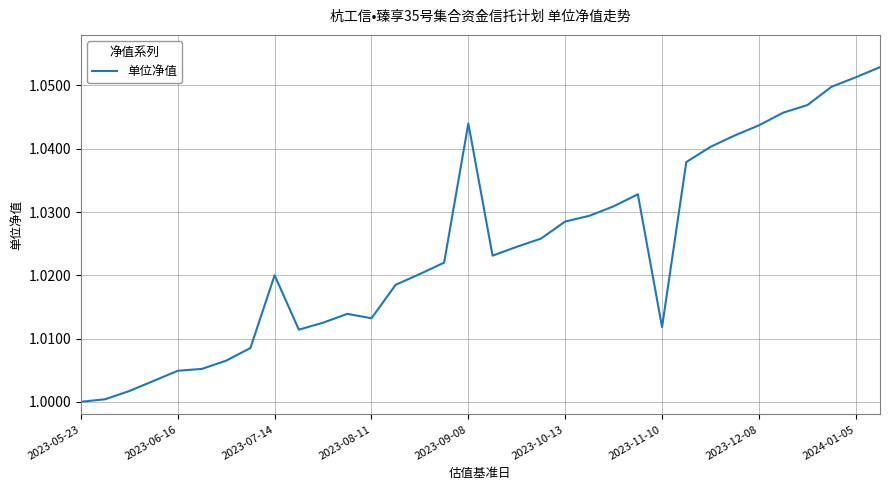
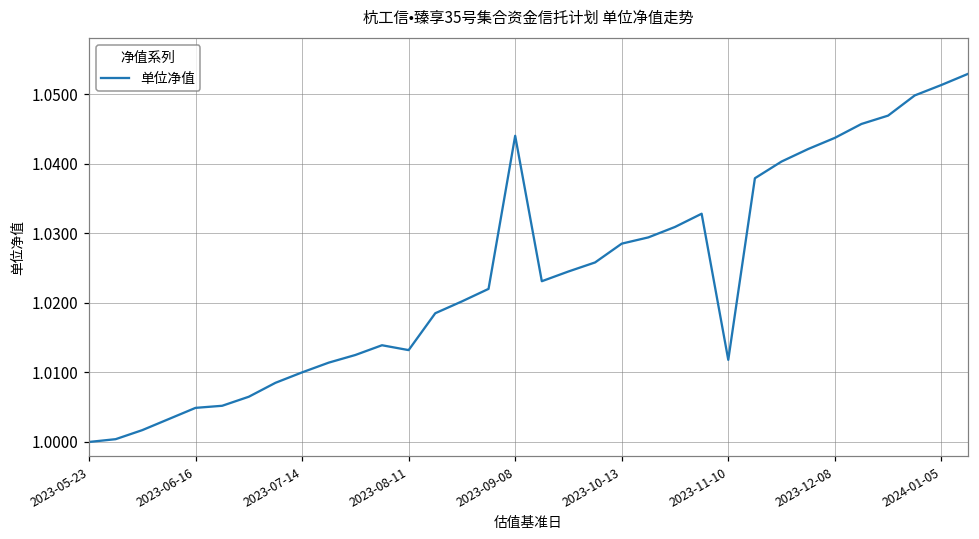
  {
    "2023-05-23": 1.00,
    "2023-06-16": 1.005,
-   "2023-07-14": 1.02,
+   "2023-07-14": 1.01,
    "2023-08-11": 1.013,
    "2023-09-08": 1.044,
    "2023-10-13": 1.029,
    "2023-11-10": 1.012,
    "2023-12-08": 1.044,
    "2024-01-05": 1.051
  }
